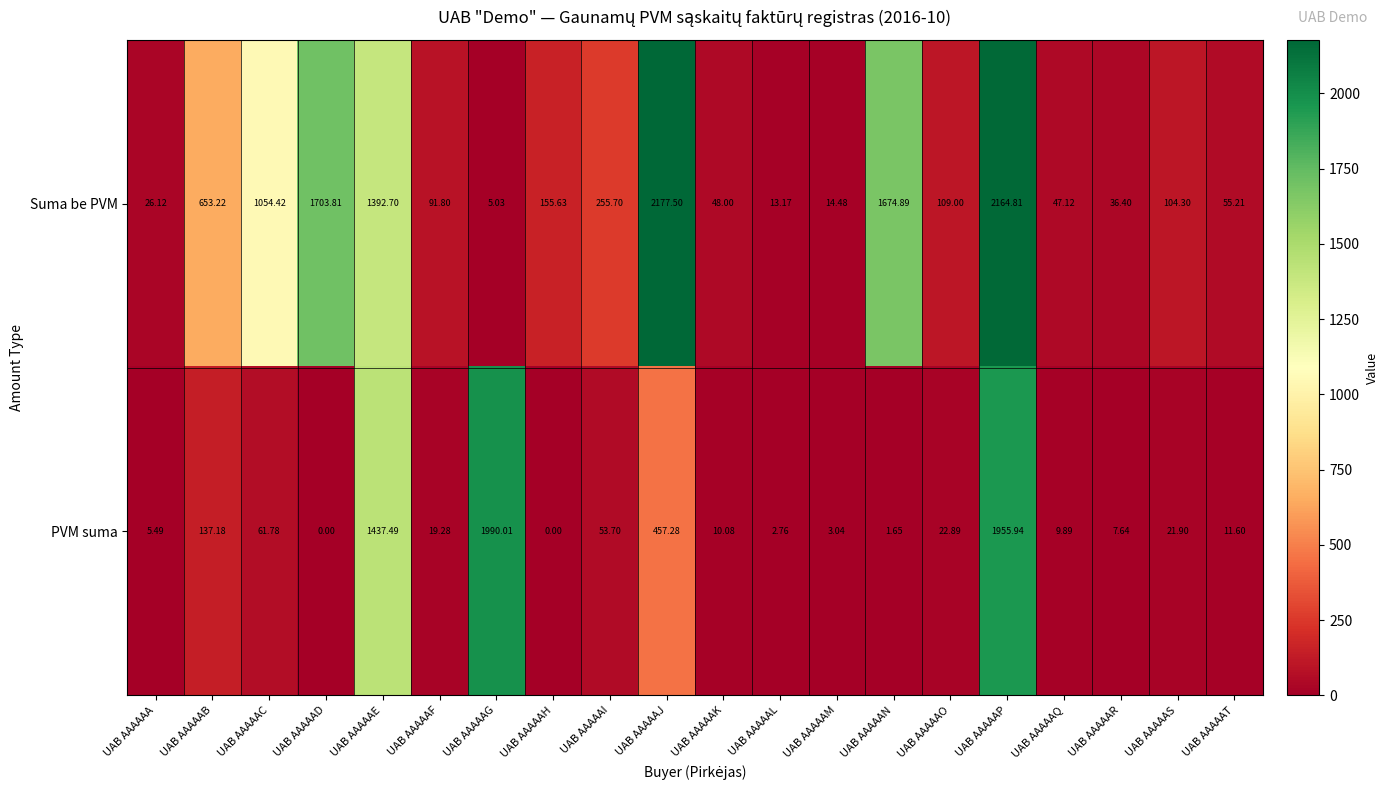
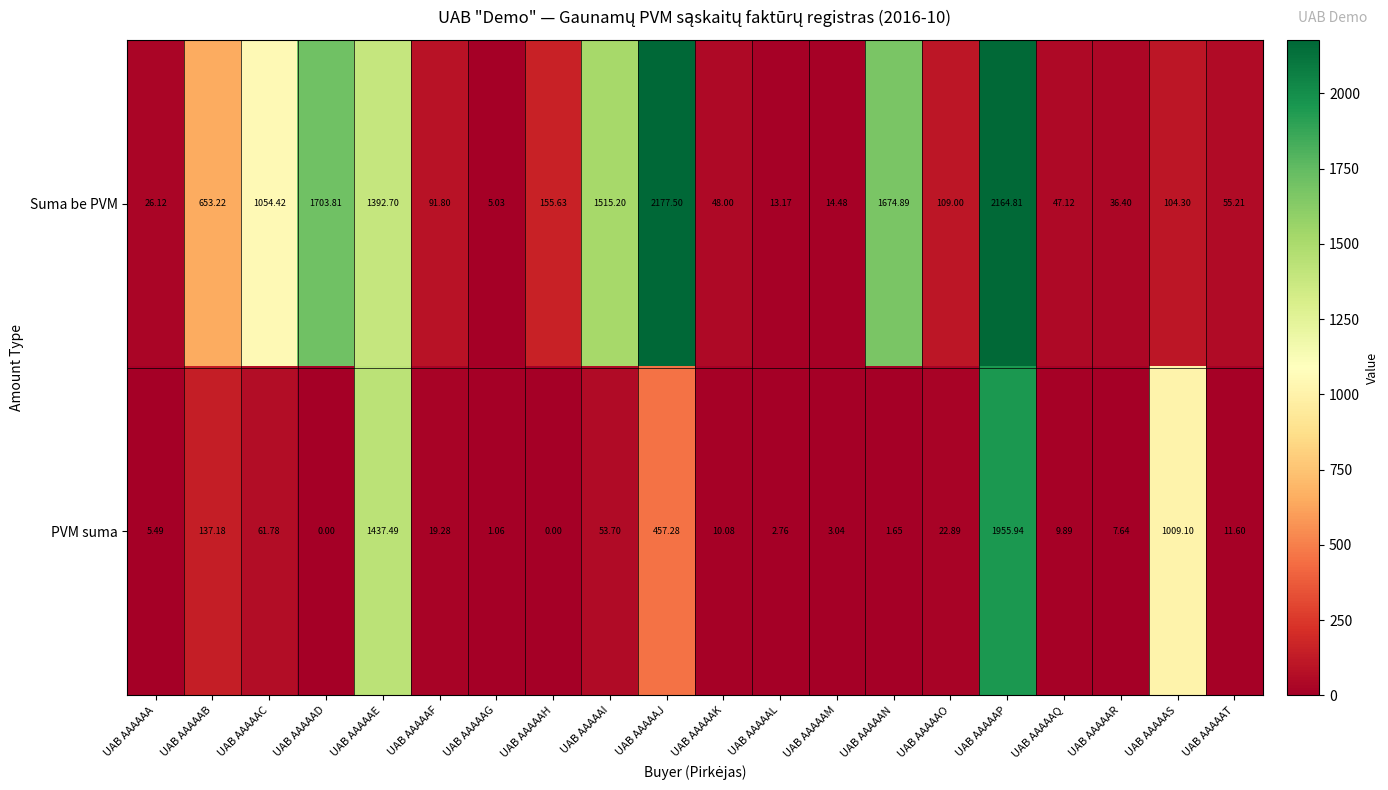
  {
    "Suma be PVM": {
      "UAB AAAAAA": 26.12,
      "UAB AAAAAB": 653.22,
      "UAB AAAAAC": 1054.42,
      "UAB AAAAAD": 1703.81,
      "UAB AAAAAE": 1392.70,
      "UAB AAAAAF": 91.80,
      "UAB AAAAAG": 5.03,
      "UAB AAAAAH": 155.63,
-     "UAB AAAAAI": 255.70,
+     "UAB AAAAAI": 1515.20,
      "UAB AAAAAJ": 2177.50,
      "UAB AAAAAK": 48.00,
      "UAB AAAAAL": 13.17,
      "UAB AAAAAM": 14.48,
      "UAB AAAAAN": 1674.89,
      "UAB AAAAAO": 109.00,
      "UAB AAAAAP": 2164.81,
      "UAB AAAAAQ": 47.12,
      "UAB AAAAAR": 36.40,
      "UAB AAAAAS": 104.30,
      "UAB AAAAAT": 55.21
    },
    "PVM suma": {
      "UAB AAAAAA": 5.49,
      "UAB AAAAAB": 137.18,
      "UAB AAAAAC": 61.78,
      "UAB AAAAAD": 0.00,
      "UAB AAAAAE": 1437.49,
      "UAB AAAAAF": 19.28,
-     "UAB AAAAAG": 1990.01,
+     "UAB AAAAAG": 1.06,
      "UAB AAAAAH": 0.00,
      "UAB AAAAAI": 53.70,
      "UAB AAAAAJ": 457.28,
      "UAB AAAAAK": 10.08,
      "UAB AAAAAL": 2.76,
      "UAB AAAAAM": 3.04,
      "UAB AAAAAN": 1.65,
      "UAB AAAAAO": 22.89,
      "UAB AAAAAP": 1955.94,
      "UAB AAAAAQ": 9.89,
      "UAB AAAAAR": 7.64,
-     "UAB AAAAAS": 21.90,
+     "UAB AAAAAS": 1009.10,
      "UAB AAAAAT": 11.60
    }
  }
